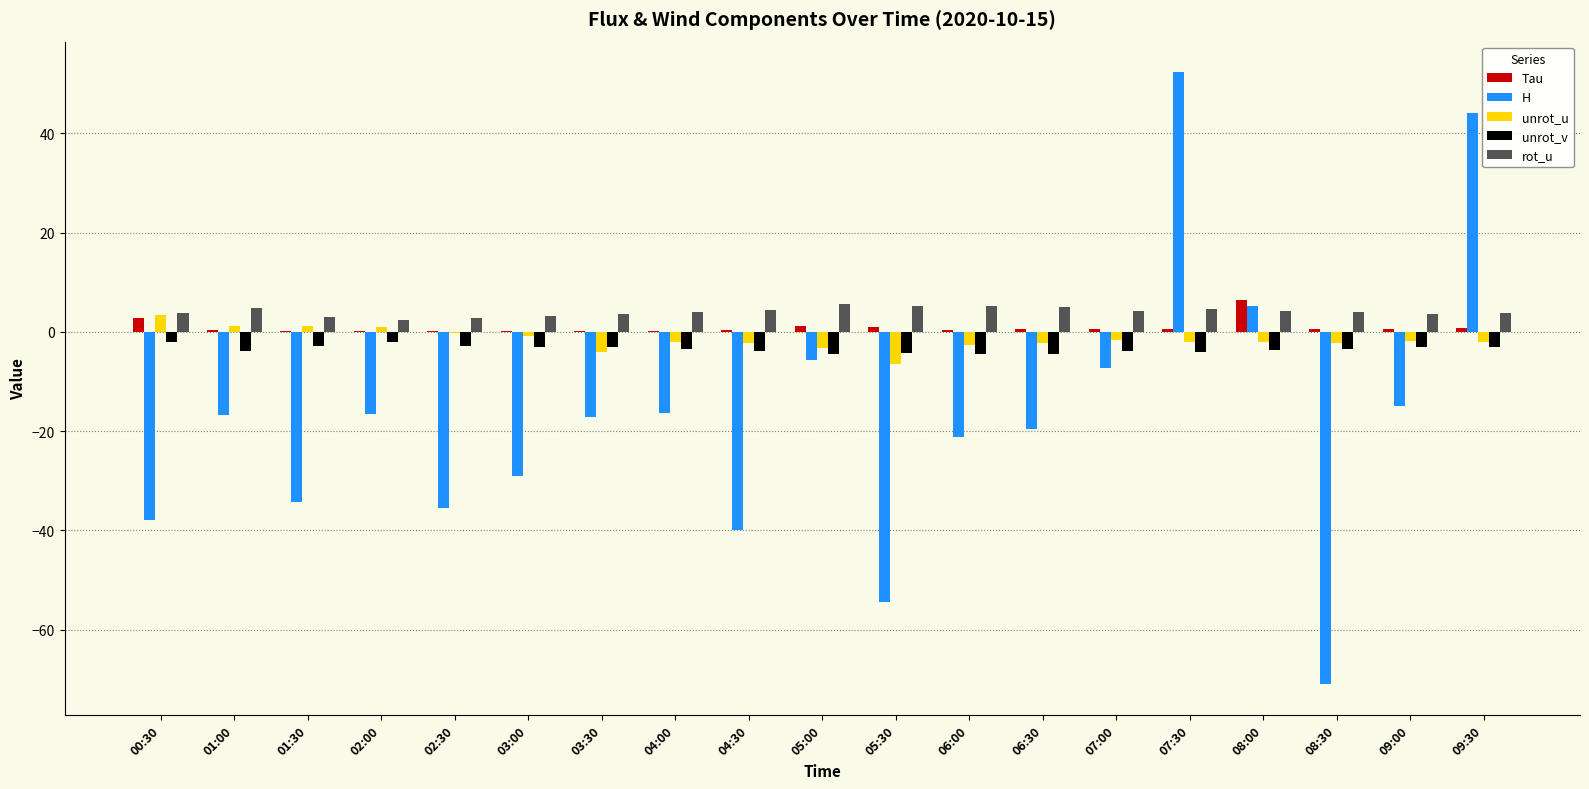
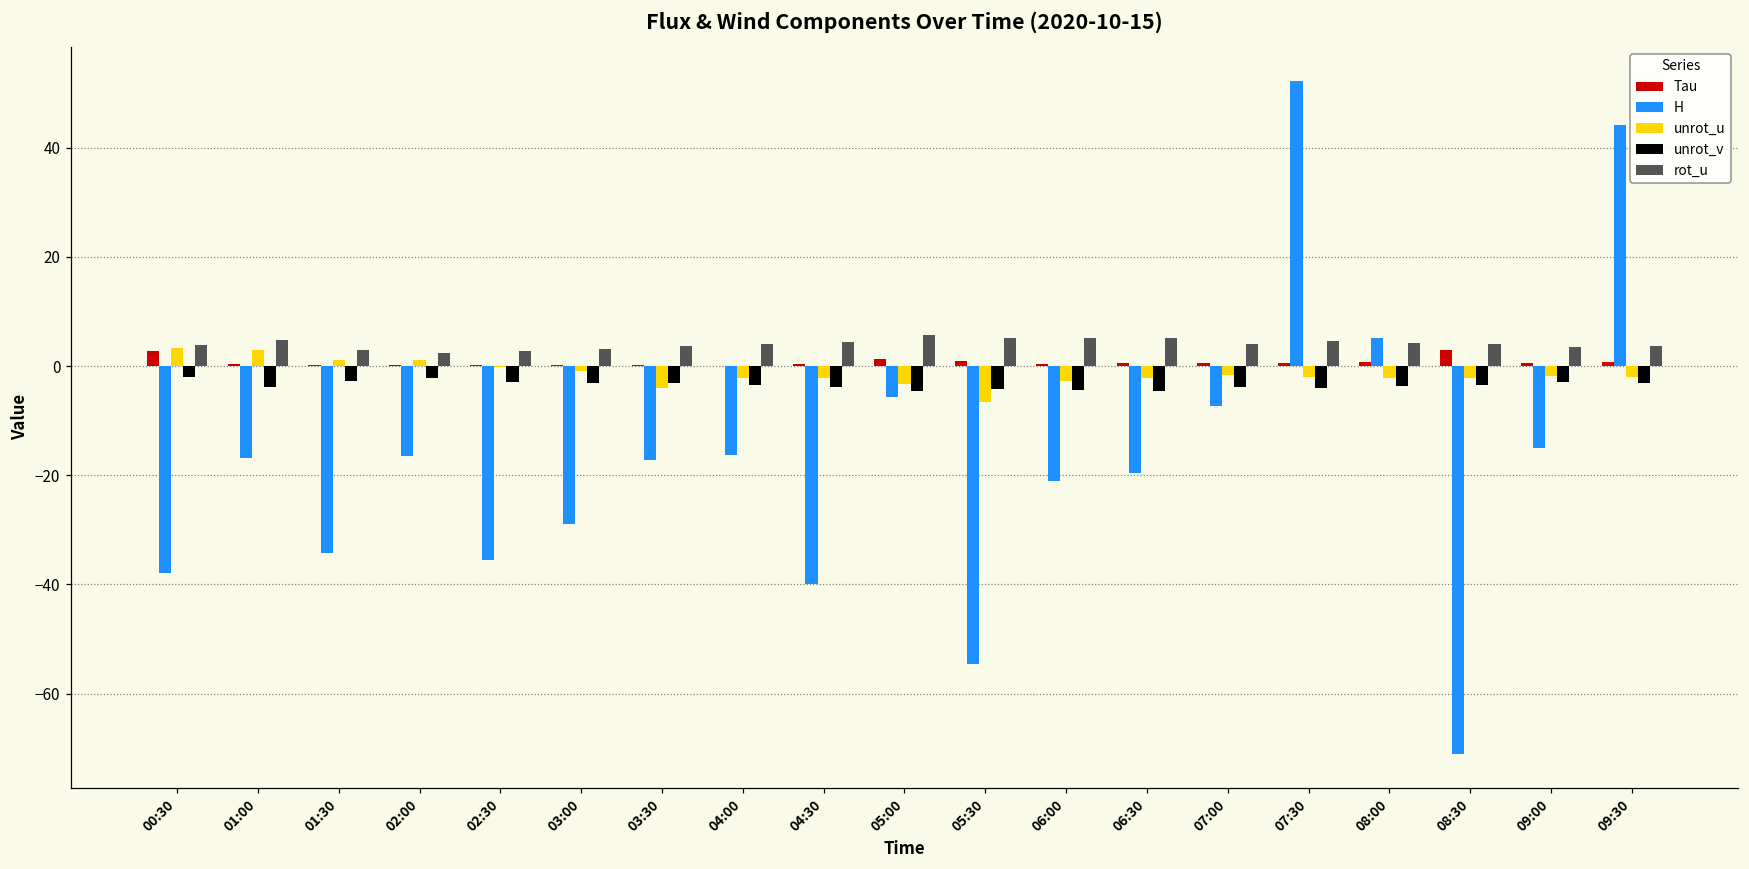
  {
    "Tau": {
      "00:30": 3,
      "05:00": 1,
      "05:30": 1,
      "06:30": 1,
      "07:00": 1,
      "07:30": 1,
-     "08:00": 6,
-     "08:30": 1,
+     "08:00": 1,
+     "08:30": 3,
      "09:00": 1,
      "09:30": 1
    },
    "H": {
      "00:30": -38,
      "01:00": -17,
      "01:30": -34,
      "02:00": -16,
      "02:30": -35,
      "03:00": -29,
      "03:30": -17,
      "04:00": -16,
      "04:30": -40,
      "05:00": -6,
      "05:30": -54,
      "06:00": -21,
      "06:30": -20,
      "07:00": -7,
      "07:30": 52,
      "08:00": 5,
      "08:30": -71,
      "09:00": -15,
      "09:30": 44
    },
    "unrot_u": {
      "00:30": 3,
-     "01:00": 1,
+     "01:00": 3,
      "01:30": 1,
      "02:00": 1,
      "03:00": -1,
      "03:30": -4,
      "04:00": -2,
      "04:30": -2,
      "05:00": -3,
      "05:30": -7,
      "06:00": -3,
      "06:30": -2,
      "07:00": -2,
      "07:30": -2,
      "08:00": -2,
      "08:30": -2,
      "09:00": -2,
      "09:30": -2
    },
    "unrot_v": {
      "00:30": -2,
      "01:00": -4,
      "01:30": -3,
      "02:00": -2,
      "02:30": -3,
      "03:00": -3,
      "03:30": -3,
      "04:00": -3,
      "04:30": -4,
      "05:00": -5,
      "05:30": -4,
      "06:00": -4,
      "06:30": -4,
      "07:00": -4,
      "07:30": -4,
      "08:00": -4,
      "08:30": -3,
      "09:00": -3,
      "09:30": -3
    },
    "rot_u": {
      "00:30": 4,
      "01:00": 5,
      "01:30": 3,
      "02:00": 2,
      "02:30": 3,
      "03:00": 3,
      "03:30": 4,
      "04:00": 4,
      "04:30": 4,
      "05:00": 6,
      "05:30": 5,
      "06:00": 5,
      "06:30": 5,
      "07:00": 4,
      "07:30": 5,
      "08:00": 4,
      "08:30": 4,
      "09:00": 4,
      "09:30": 4
    }
  }
